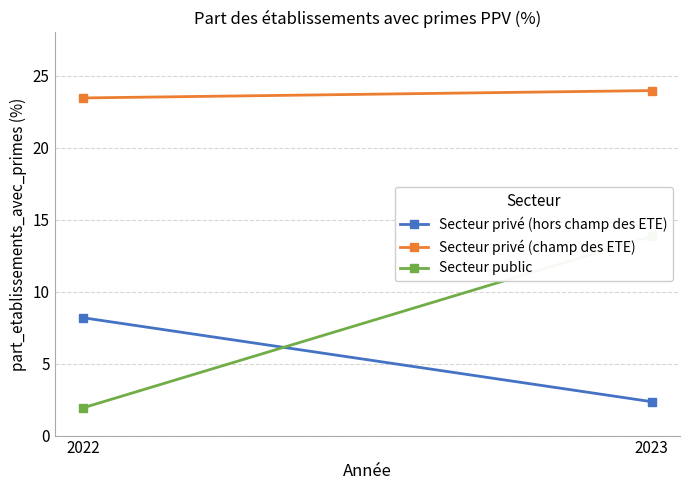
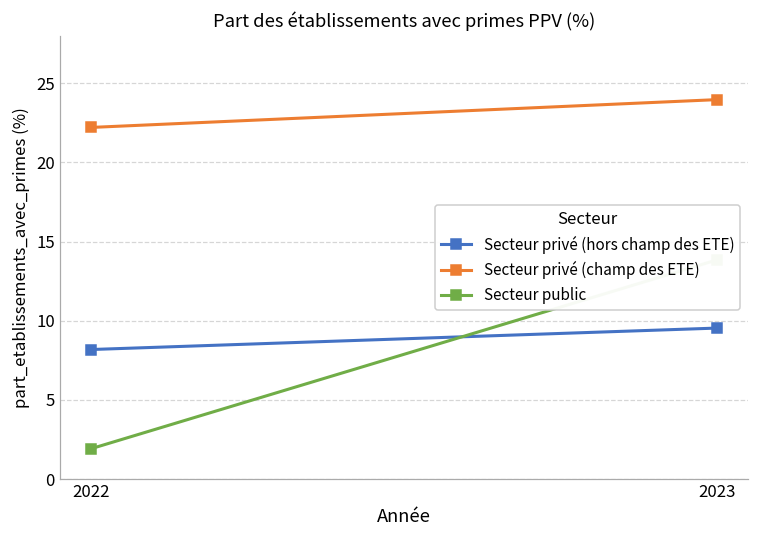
  {
    "Secteur privé (hors champ des ETE)": {
      "2022": 8.2,
-     "2023": 2.4
+     "2023": 9.5
    },
    "Secteur privé (champ des ETE)": {
-     "2022": 23.4,
+     "2022": 22.2,
      "2023": 24.0
    },
    "Secteur public": {
      "2022": 1.9
    }
  }
